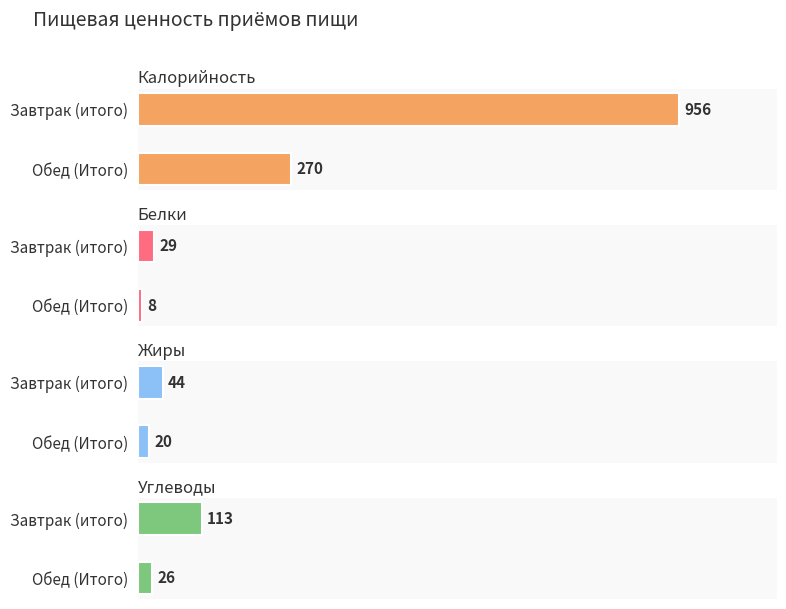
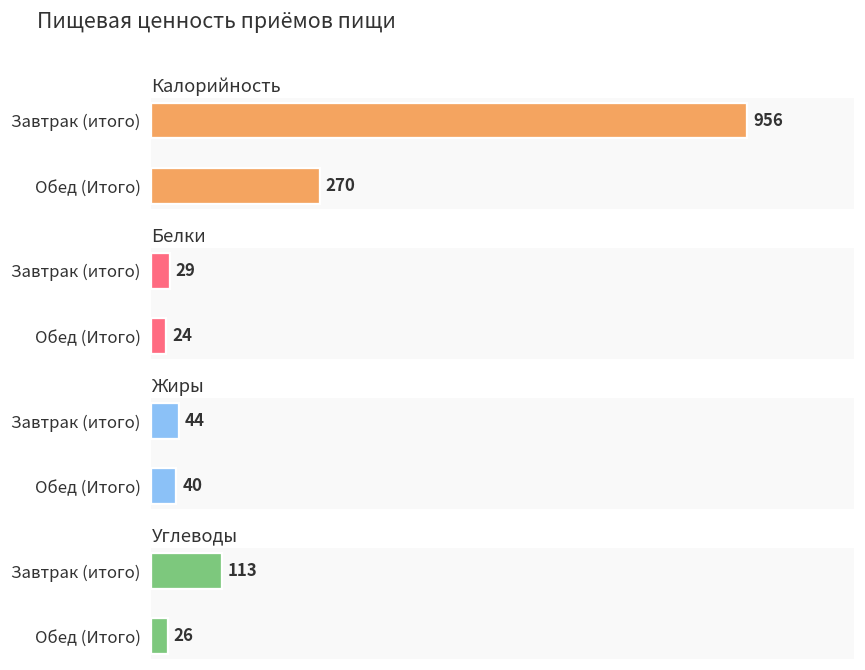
  {
    "Калорийность": {
      "Завтрак (итого)": 956,
      "Обед (Итого)": 270
    },
    "Белки": {
      "Завтрак (итого)": 29,
-     "Обед (Итого)": 8
+     "Обед (Итого)": 24
    },
    "Жиры": {
      "Завтрак (итого)": 44,
-     "Обед (Итого)": 20
+     "Обед (Итого)": 40
    },
    "Углеводы": {
      "Завтрак (итого)": 113,
      "Обед (Итого)": 26
    }
  }
